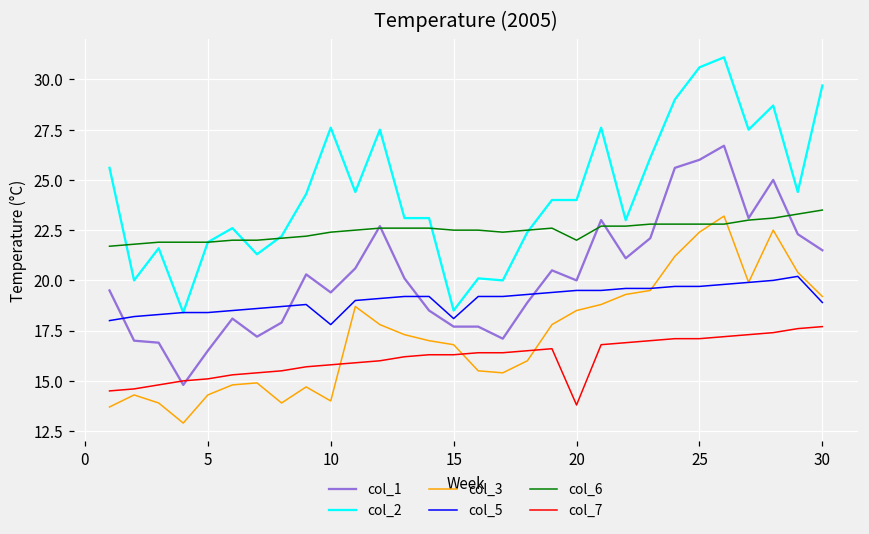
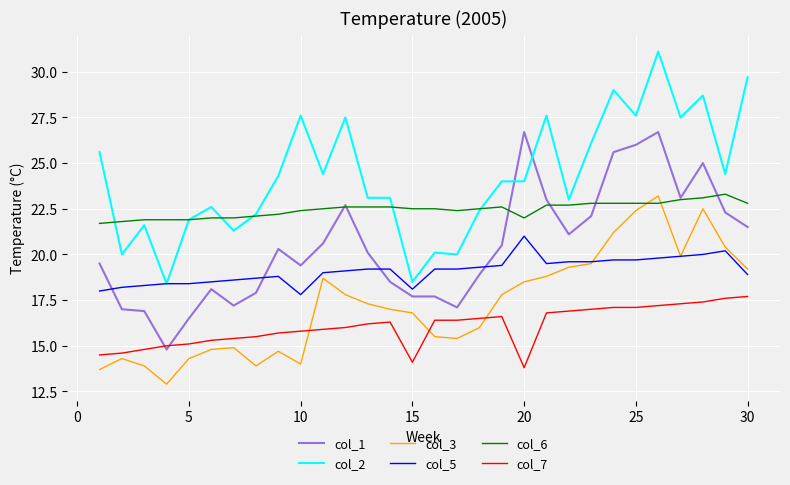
  {
    "col_1": {
      "5": 16.5,
      "10": 19.4,
      "15": 17.7,
-     "20": 20.0,
+     "20": 26.7,
      "25": 26.0,
      "30": 21.5
    },
    "col_2": {
      "10": 27.6,
      "15": 18.5,
      "20": 24.0,
-     "25": 30.6,
+     "25": 27.6,
      "30": 29.7
    },
    "col_3": {
      "5": 14.3,
      "10": 14.0,
      "15": 16.8,
      "20": 18.5,
      "25": 22.4,
      "30": 19.2
    },
    "col_5": {
      "5": 18.4,
      "10": 17.8,
      "15": 18.1,
-     "20": 19.5,
+     "20": 21.0,
      "25": 19.7,
      "30": 18.9
    },
    "col_6": {
      "10": 22.4,
      "15": 22.5,
      "20": 22.0,
      "25": 22.8,
-     "30": 23.5
+     "30": 22.8
    },
    "col_7": {
      "5": 15.1,
      "10": 15.8,
-     "15": 16.3,
+     "15": 14.1,
      "20": 13.8,
      "25": 17.1,
      "30": 17.7
    }
  }
